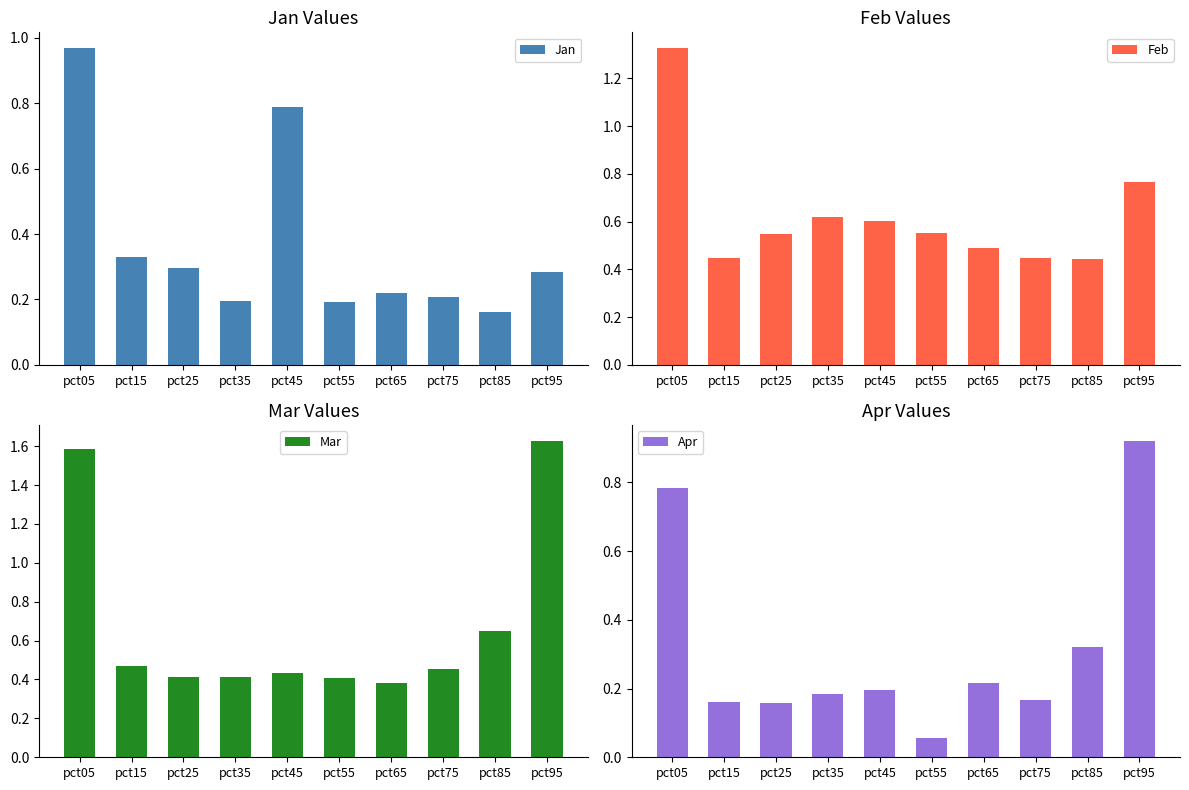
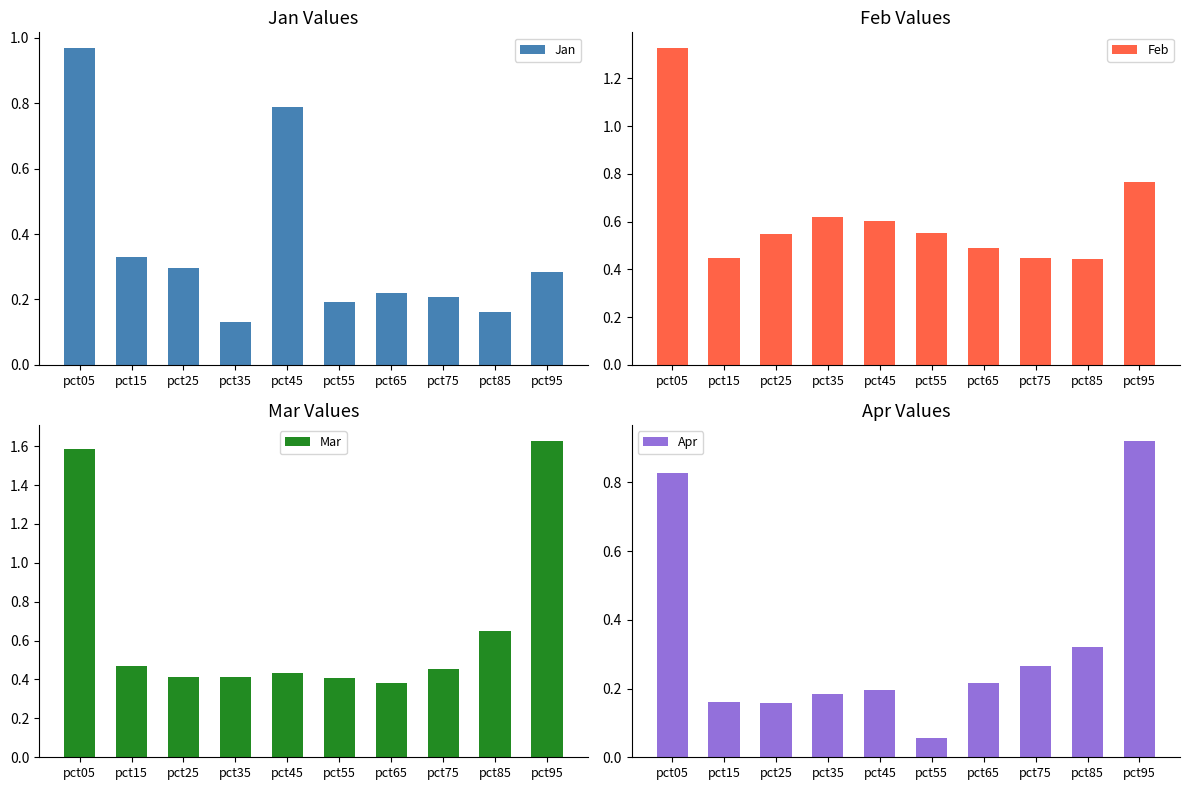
  {
    "Jan Values": {
      "pct05": 0.97,
      "pct15": 0.33,
      "pct25": 0.30,
-     "pct35": 0.20,
+     "pct35": 0.13,
      "pct45": 0.79,
      "pct55": 0.19,
      "pct65": 0.22,
      "pct75": 0.21,
      "pct85": 0.16,
      "pct95": 0.28
    },
    "Feb Values": {
      "pct05": 1.33,
      "pct15": 0.45,
      "pct25": 0.55,
      "pct35": 0.62,
      "pct45": 0.60,
      "pct55": 0.55,
      "pct65": 0.49,
      "pct75": 0.45,
      "pct85": 0.44,
      "pct95": 0.76
    },
    "Mar Values": {
      "pct05": 1.58,
      "pct15": 0.47,
      "pct25": 0.42,
      "pct35": 0.41,
      "pct45": 0.43,
      "pct55": 0.41,
      "pct65": 0.38,
      "pct75": 0.46,
      "pct85": 0.65,
      "pct95": 1.63
    },
    "Apr Values": {
-     "pct05": 0.78,
+     "pct05": 0.83,
      "pct15": 0.16,
      "pct25": 0.16,
      "pct35": 0.18,
      "pct45": 0.19,
      "pct55": 0.05,
      "pct65": 0.22,
-     "pct75": 0.17,
+     "pct75": 0.27,
      "pct85": 0.32,
      "pct95": 0.92
    }
  }
